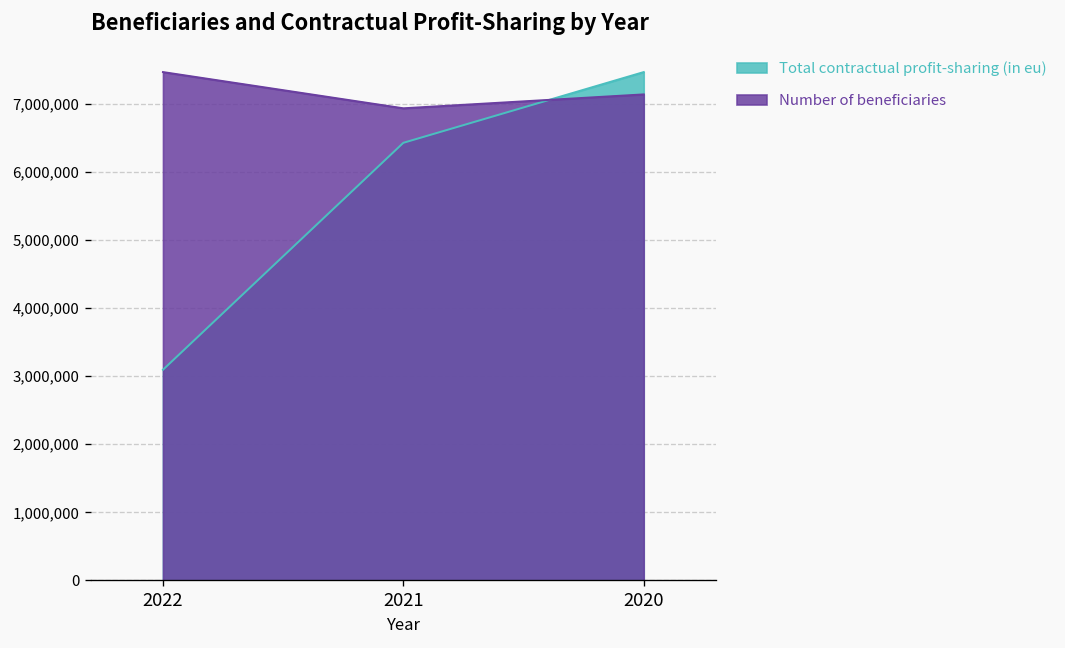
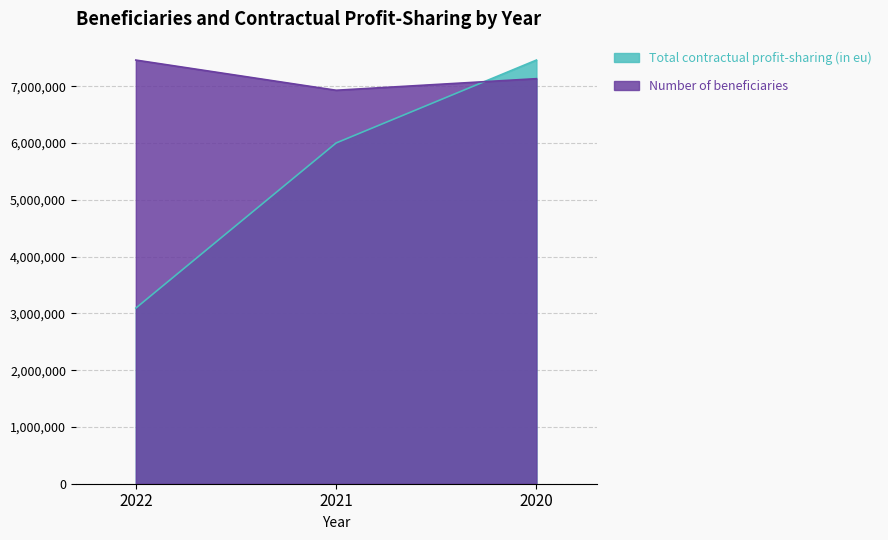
  {
    "Total contractual profit-sharing (in eu)": {
      "2022": "3,100,000",
-     "2021": "6,400,000",
+     "2021": "6,000,000",
      "2020": "7,500,000"
    },
    "Number of beneficiaries": {
      "2022": "7,500,000",
      "2021": "6,900,000",
      "2020": "7,100,000"
    }
  }
